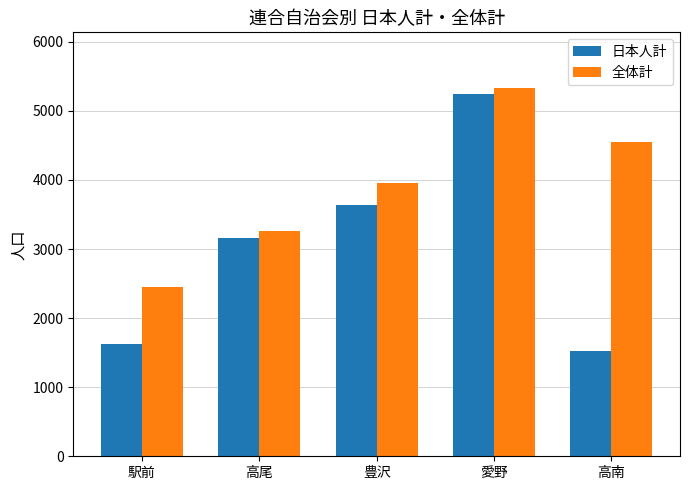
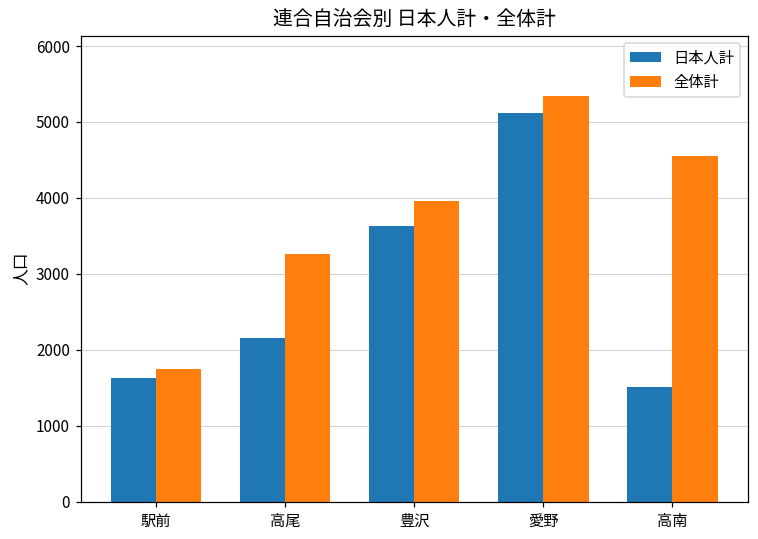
  {
    "日本人計": {
      "駅前": 1600,
-     "高尾": 3200,
+     "高尾": 2200,
      "豊沢": 3600,
-     "愛野": 5200,
+     "愛野": 5100,
      "高南": 1500
    },
    "全体計": {
-     "駅前": 2400,
+     "駅前": 1800,
      "高尾": 3300,
      "豊沢": 4000,
      "愛野": 5300,
      "高南": 4500
    }
  }
